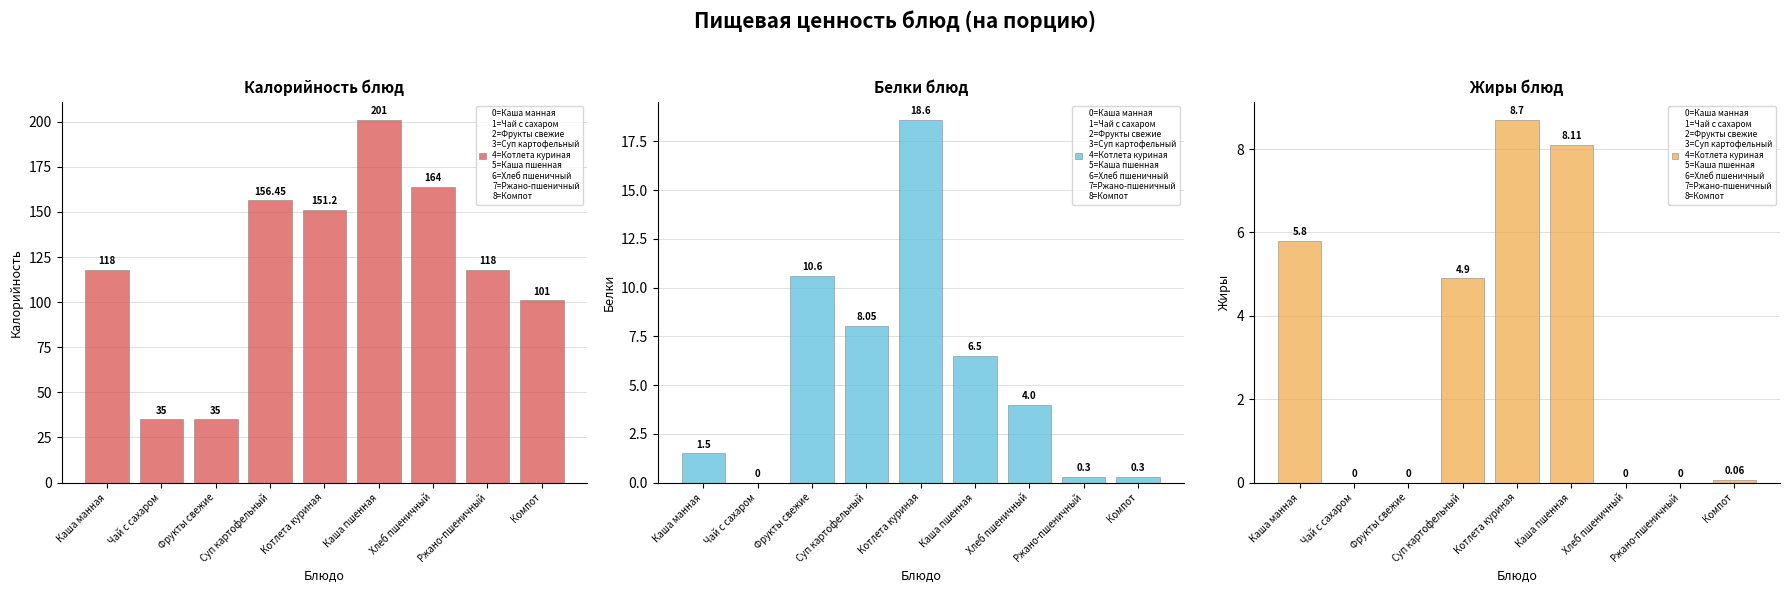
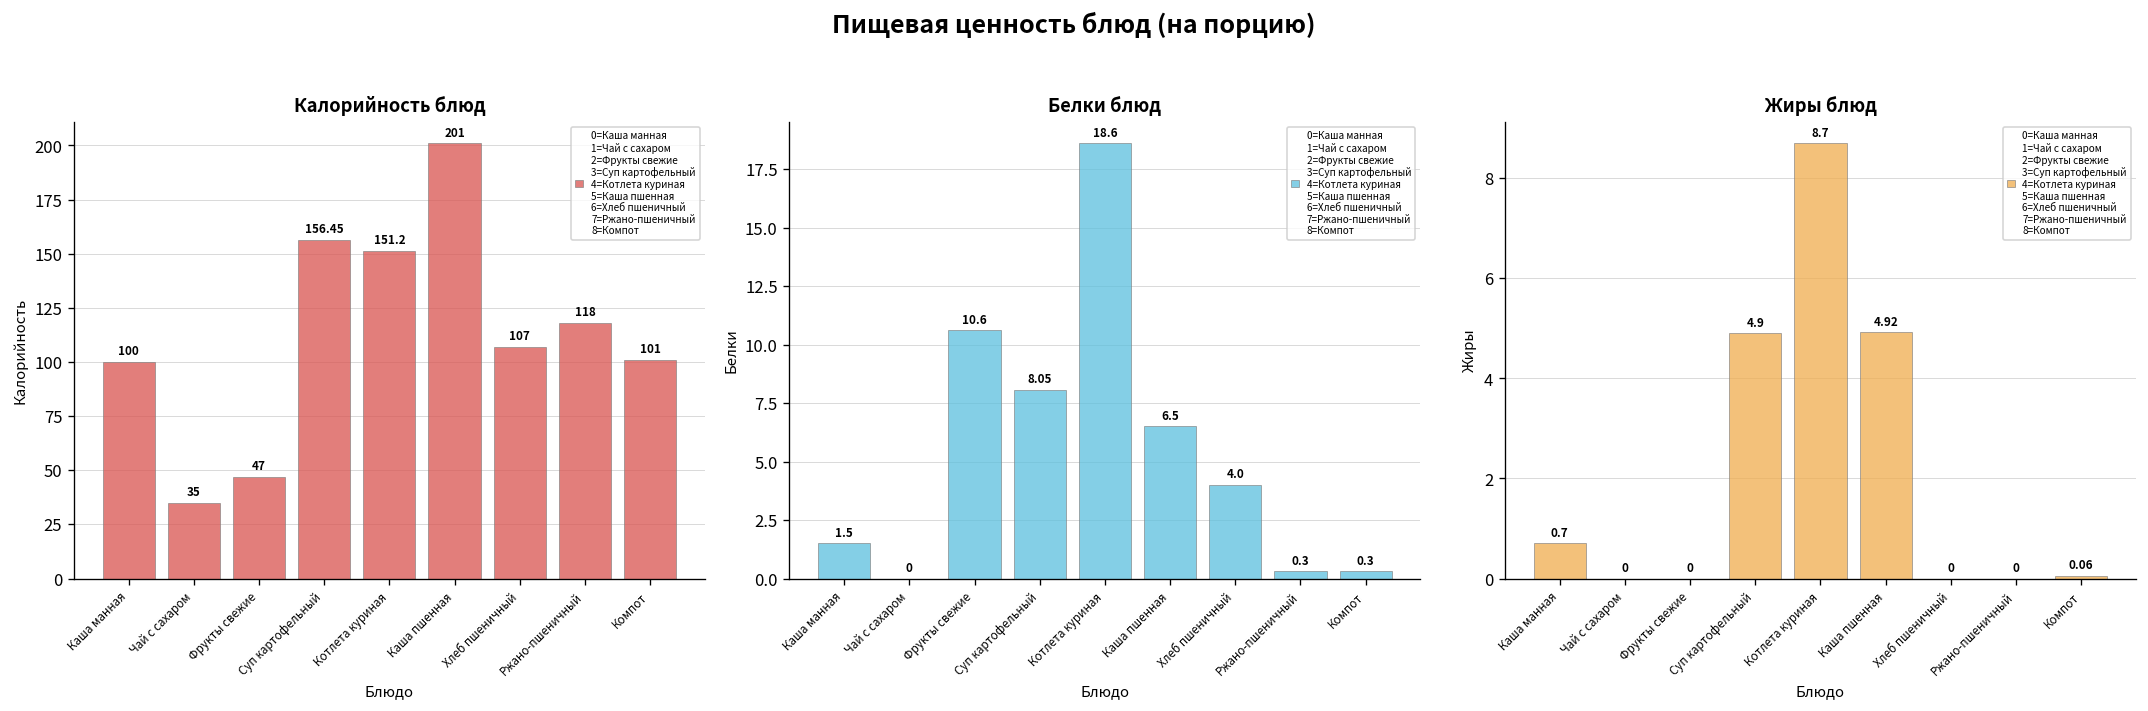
  {
    "Калорийность блюд": {
-     "Каша манная": 118,
+     "Каша манная": 100,
      "Чай с сахаром": 35,
-     "Фрукты свежие": 35,
+     "Фрукты свежие": 47,
      "Суп картофельный": 156.45,
      "Котлета куриная": 151.2,
      "Каша пшенная": 201,
-     "Хлеб пшеничный": 164,
+     "Хлеб пшеничный": 107,
      "Ржано-пшеничный": 118,
      "Компот": 101
    },
    "Белки блюд": {
      "Каша манная": 1.5,
      "Чай с сахаром": 0,
      "Фрукты свежие": 10.6,
      "Суп картофельный": 8.05,
      "Котлета куриная": 18.6,
      "Каша пшенная": 6.5,
      "Хлеб пшеничный": 4.0,
      "Ржано-пшеничный": 0.3,
      "Компот": 0.3
    },
    "Жиры блюд": {
-     "Каша манная": 5.8,
+     "Каша манная": 0.7,
      "Чай с сахаром": 0,
      "Фрукты свежие": 0,
      "Суп картофельный": 4.9,
      "Котлета куриная": 8.7,
-     "Каша пшенная": 8.11,
+     "Каша пшенная": 4.92,
      "Хлеб пшеничный": 0,
      "Ржано-пшеничный": 0,
      "Компот": 0.06
    }
  }
